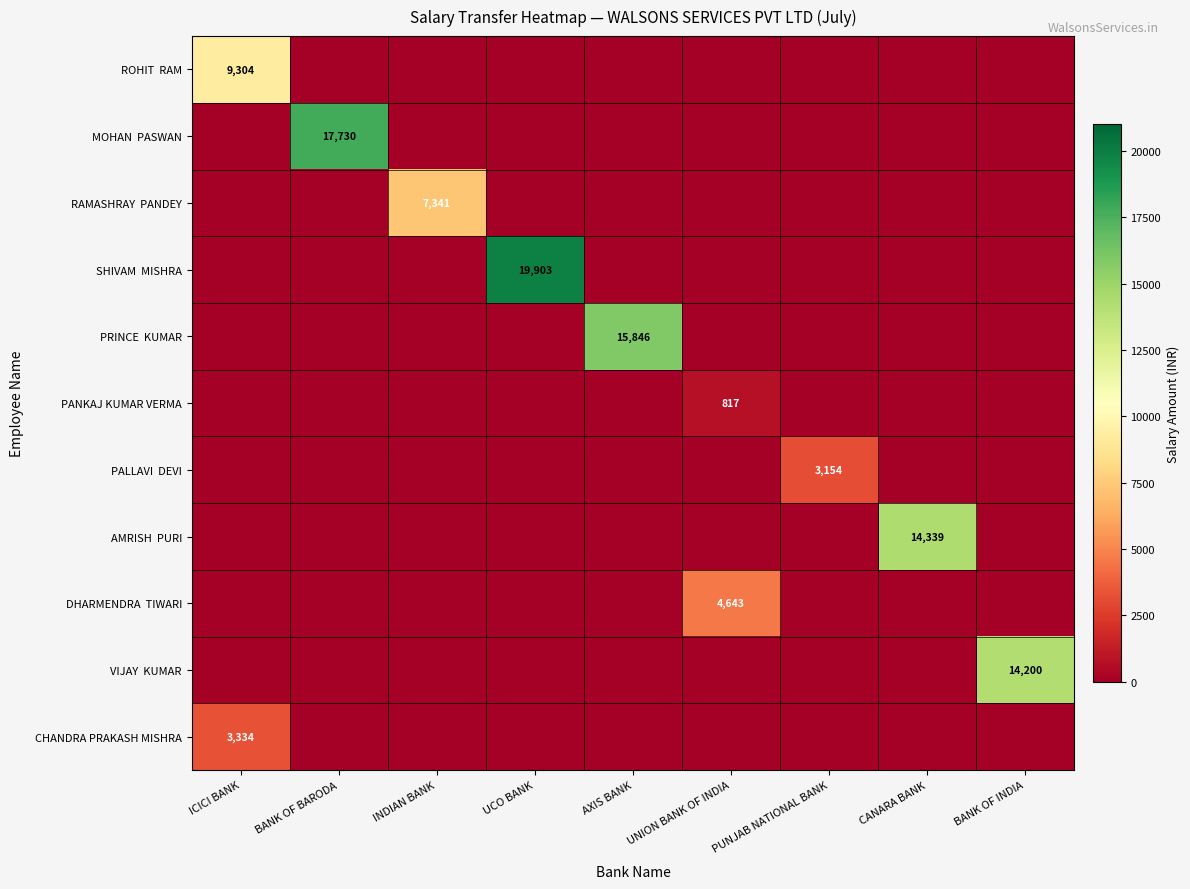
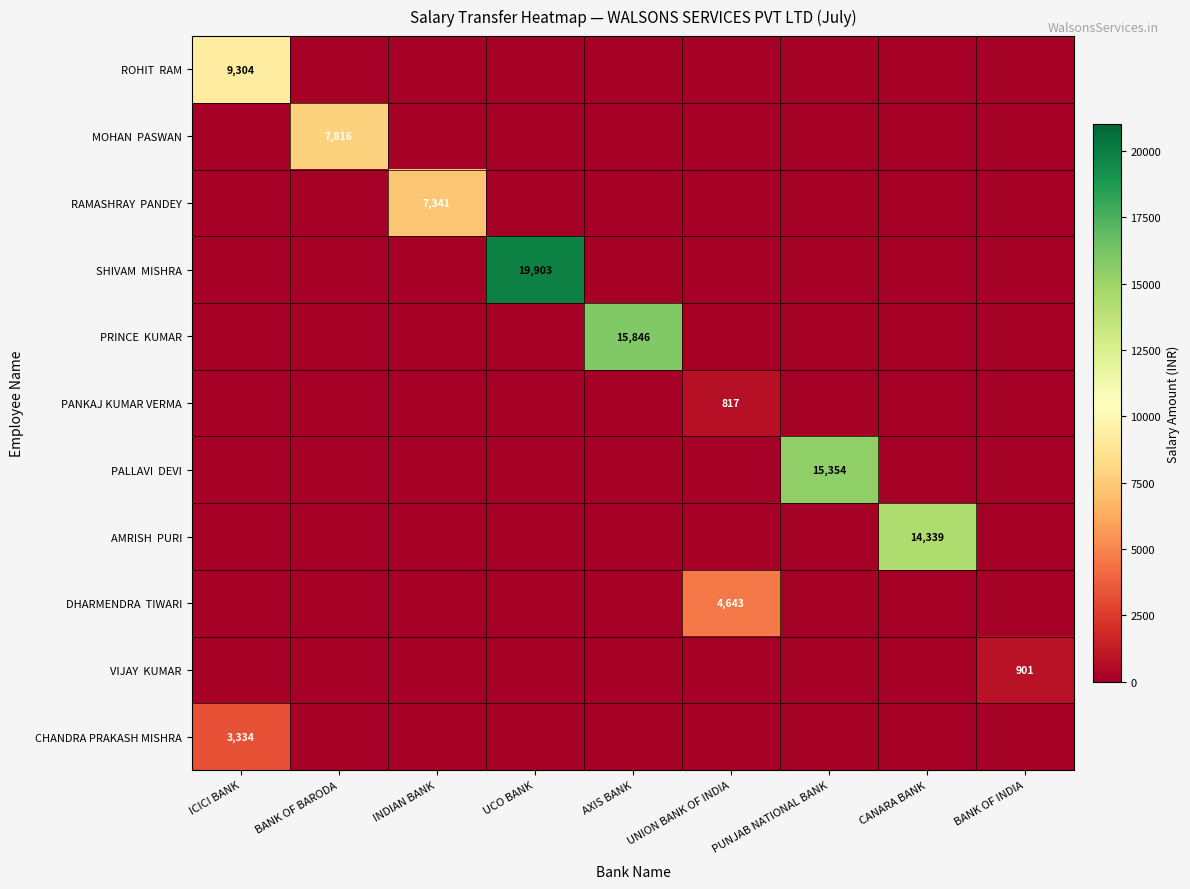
  {
    "ROHIT RAM": {
      "ICICI BANK": "9,304"
    },
    "MOHAN PASWAN": {
-     "BANK OF BARODA": "17,730"
+     "BANK OF BARODA": "7,816"
    },
    "RAMASHRAY PANDEY": {
      "INDIAN BANK": "7,341"
    },
    "SHIVAM MISHRA": {
      "UCO BANK": "19,903"
    },
    "PRINCE KUMAR": {
      "AXIS BANK": "15,846"
    },
    "PANKAJ KUMAR VERMA": {
      "UNION BANK OF INDIA": "817"
    },
    "PALLAVI DEVI": {
-     "PUNJAB NATIONAL BANK": "3,154"
+     "PUNJAB NATIONAL BANK": "15,354"
    },
    "AMRISH PURI": {
      "CANARA BANK": "14,339"
    },
    "DHARMENDRA TIWARI": {
      "UNION BANK OF INDIA": "4,643"
    },
    "VIJAY KUMAR": {
-     "BANK OF INDIA": "14,200"
+     "BANK OF INDIA": "901"
    },
    "CHANDRA PRAKASH MISHRA": {
      "ICICI BANK": "3,334"
    }
  }
